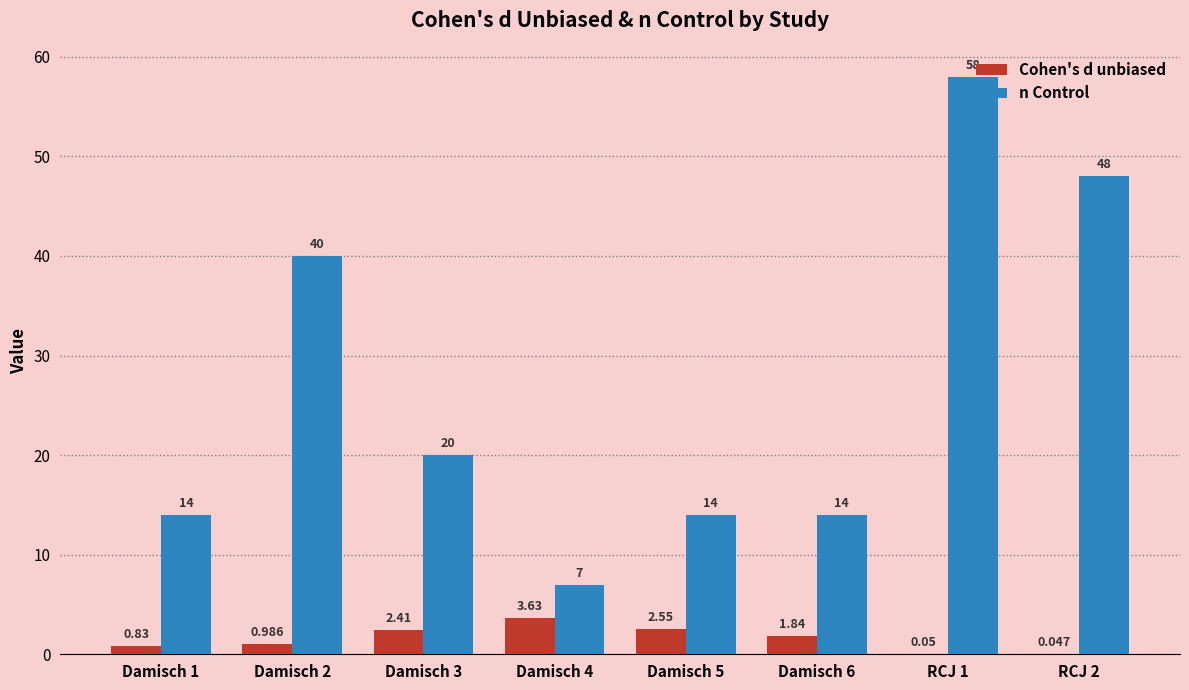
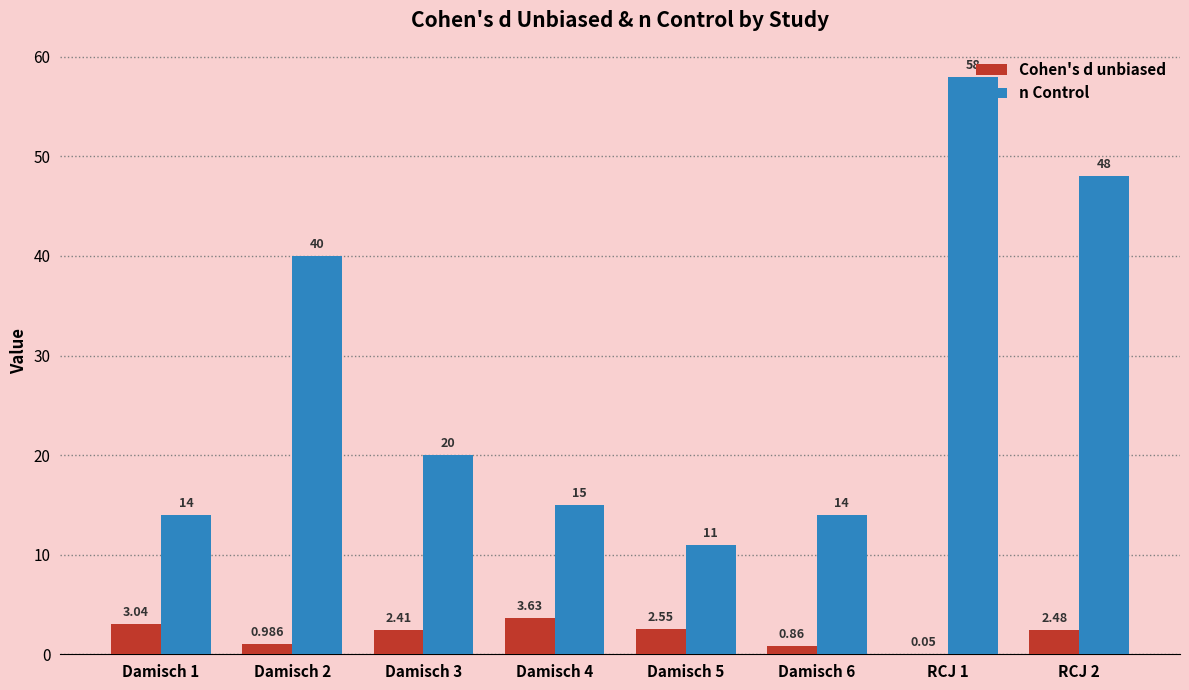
  {
    "Cohen's d unbiased": {
-     "Damisch 1": 0.83,
+     "Damisch 1": 3.04,
      "Damisch 2": 0.986,
      "Damisch 3": 2.41,
      "Damisch 4": 3.63,
      "Damisch 5": 2.55,
-     "Damisch 6": 1.84,
+     "Damisch 6": 0.86,
      "RCJ 1": 0.05,
-     "RCJ 2": 0.047
+     "RCJ 2": 2.48
    },
    "n Control": {
      "Damisch 1": 14,
      "Damisch 2": 40,
      "Damisch 3": 20,
-     "Damisch 4": 7,
-     "Damisch 5": 14,
+     "Damisch 4": 15,
+     "Damisch 5": 11,
      "Damisch 6": 14,
      "RCJ 1": 58,
      "RCJ 2": 48
    }
  }
